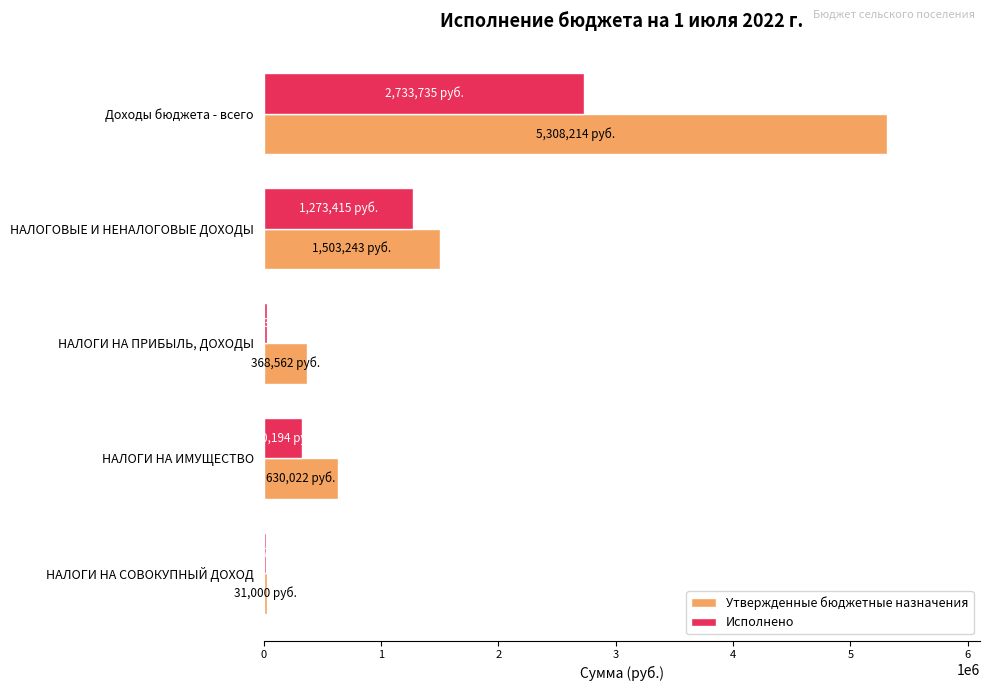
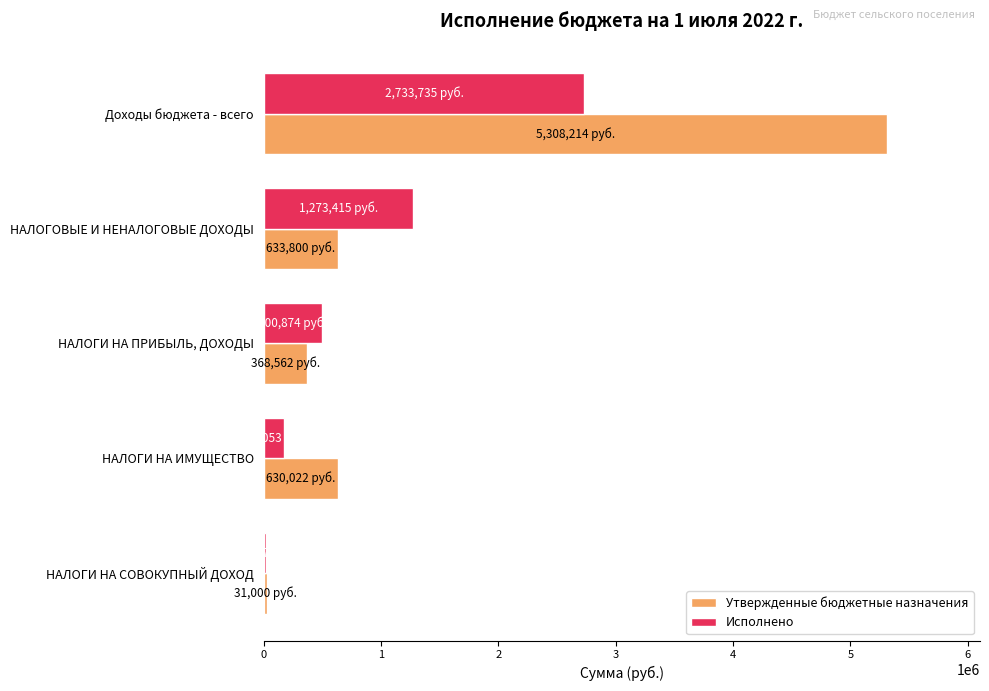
  {
    "Утвержденные бюджетные назначения": {
      "Доходы бюджета - всего": "5,308,214",
-     "НАЛОГОВЫЕ И НЕНАЛОГОВЫЕ ДОХОДЫ": "1,503,243",
+     "НАЛОГОВЫЕ И НЕНАЛОГОВЫЕ ДОХОДЫ": "633,800",
      "НАЛОГИ НА ПРИБЫЛЬ, ДОХОДЫ": "368,562",
      "НАЛОГИ НА ИМУЩЕСТВО": "630,022",
      "НАЛОГИ НА СОВОКУПНЫЙ ДОХОД": "31,000"
    },
    "Исполнено": {
-     "НАЛОГИ НА ПРИБЫЛЬ, ДОХОДЫ": "30000",
-     "НАЛОГИ НА ИМУЩЕСТВО": "330000"
+     "НАЛОГИ НА ПРИБЫЛЬ, ДОХОДЫ": "500000",
+     "НАЛОГИ НА ИМУЩЕСТВО": "170000"
    }
  }
